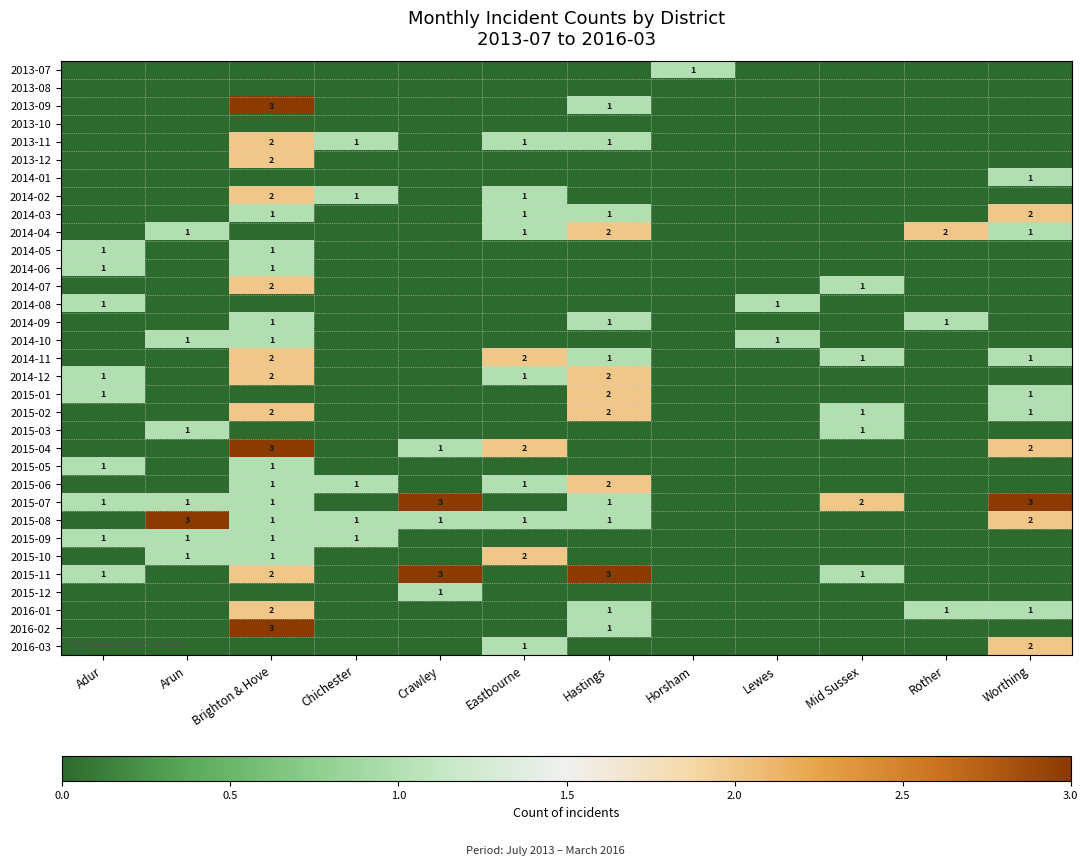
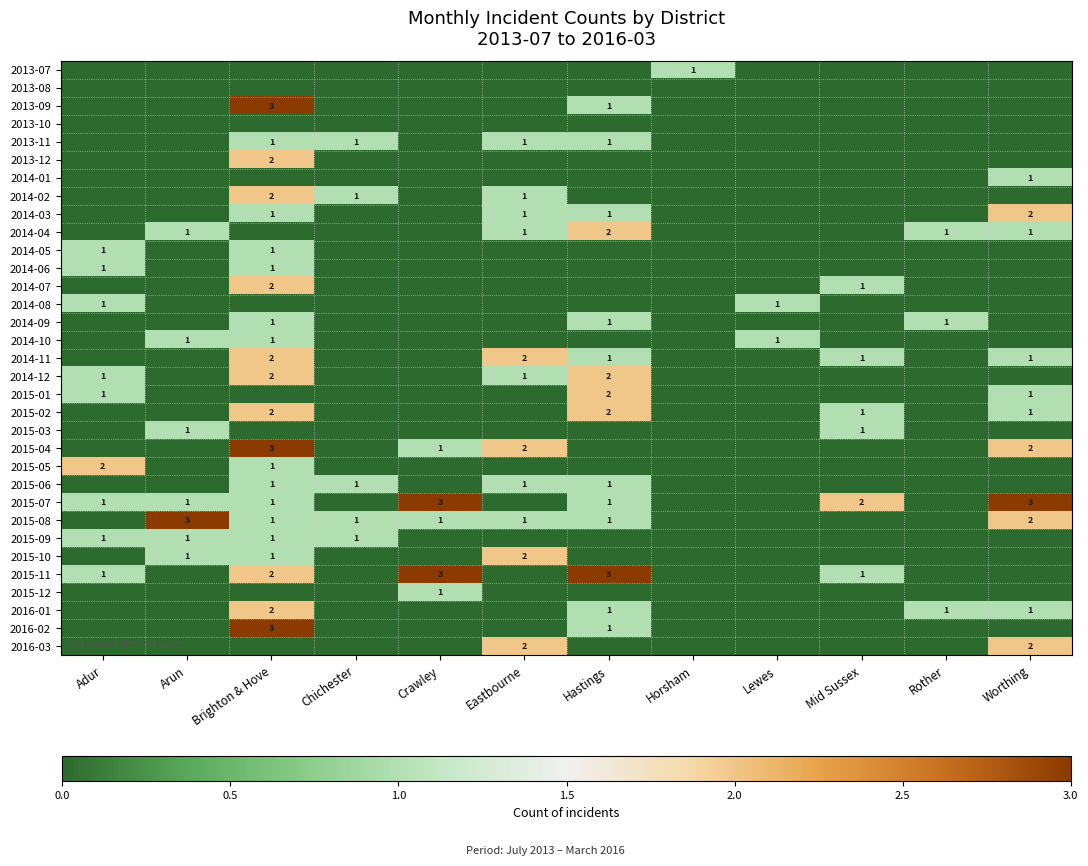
  {
    "2013-07": {
      "Horsham": 1
    },
    "2013-09": {
      "Brighton & Hove": 3,
      "Hastings": 1
    },
    "2013-11": {
-     "Brighton & Hove": 2,
+     "Brighton & Hove": 1,
      "Chichester": 1,
      "Eastbourne": 1,
      "Hastings": 1
    },
    "2013-12": {
      "Brighton & Hove": 2
    },
    "2014-01": {
      "Worthing": 1
    },
    "2014-02": {
      "Brighton & Hove": 2,
      "Chichester": 1,
      "Eastbourne": 1
    },
    "2014-03": {
      "Brighton & Hove": 1,
      "Eastbourne": 1,
      "Hastings": 1,
      "Worthing": 2
    },
    "2014-04": {
      "Arun": 1,
      "Eastbourne": 1,
      "Hastings": 2,
-     "Rother": 2,
+     "Rother": 1,
      "Worthing": 1
    },
    "2014-05": {
      "Adur": 1,
      "Brighton & Hove": 1
    },
    "2014-06": {
      "Adur": 1,
      "Brighton & Hove": 1
    },
    "2014-07": {
      "Brighton & Hove": 2,
      "Mid Sussex": 1
    },
    "2014-08": {
      "Adur": 1,
      "Lewes": 1
    },
    "2014-09": {
      "Brighton & Hove": 1,
      "Hastings": 1,
      "Rother": 1
    },
    "2014-10": {
      "Arun": 1,
      "Brighton & Hove": 1,
      "Lewes": 1
    },
    "2014-11": {
      "Brighton & Hove": 2,
      "Eastbourne": 2,
      "Hastings": 1,
      "Mid Sussex": 1,
      "Worthing": 1
    },
    "2014-12": {
      "Adur": 1,
      "Brighton & Hove": 2,
      "Eastbourne": 1,
      "Hastings": 2
    },
    "2015-01": {
      "Adur": 1,
      "Hastings": 2,
      "Worthing": 1
    },
    "2015-02": {
      "Brighton & Hove": 2,
      "Hastings": 2,
      "Mid Sussex": 1,
      "Worthing": 1
    },
    "2015-03": {
      "Arun": 1,
      "Mid Sussex": 1
    },
    "2015-04": {
      "Brighton & Hove": 3,
      "Crawley": 1,
      "Eastbourne": 2,
      "Worthing": 2
    },
    "2015-05": {
-     "Adur": 1,
+     "Adur": 2,
      "Brighton & Hove": 1
    },
    "2015-06": {
      "Brighton & Hove": 1,
      "Chichester": 1,
      "Eastbourne": 1,
-     "Hastings": 2
+     "Hastings": 1
    },
    "2015-07": {
      "Adur": 1,
      "Arun": 1,
      "Brighton & Hove": 1,
      "Crawley": 3,
      "Hastings": 1,
      "Mid Sussex": 2,
      "Worthing": 3
    },
    "2015-08": {
      "Arun": 3,
      "Brighton & Hove": 1,
      "Chichester": 1,
      "Crawley": 1,
      "Eastbourne": 1,
      "Hastings": 1,
      "Worthing": 2
    },
    "2015-09": {
      "Adur": 1,
      "Arun": 1,
      "Brighton & Hove": 1,
      "Chichester": 1
    },
    "2015-10": {
      "Arun": 1,
      "Brighton & Hove": 1,
      "Eastbourne": 2
    },
    "2015-11": {
      "Adur": 1,
      "Brighton & Hove": 2,
      "Crawley": 3,
      "Hastings": 3,
      "Mid Sussex": 1
    },
    "2015-12": {
      "Crawley": 1
    },
    "2016-01": {
      "Brighton & Hove": 2,
      "Hastings": 1,
      "Rother": 1,
      "Worthing": 1
    },
    "2016-02": {
      "Brighton & Hove": 3,
      "Hastings": 1
    },
    "2016-03": {
-     "Eastbourne": 1,
+     "Eastbourne": 2,
      "Worthing": 2
    }
  }
